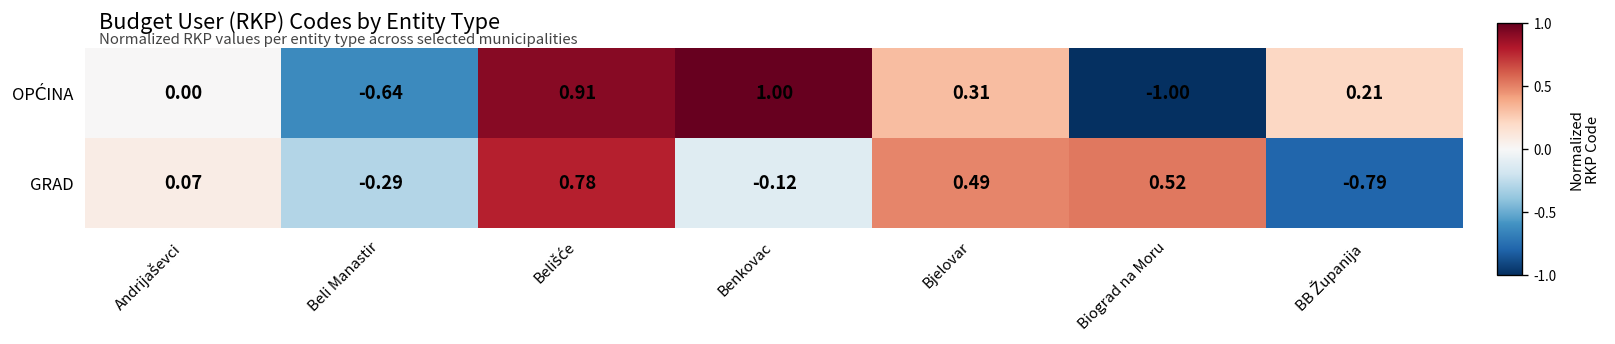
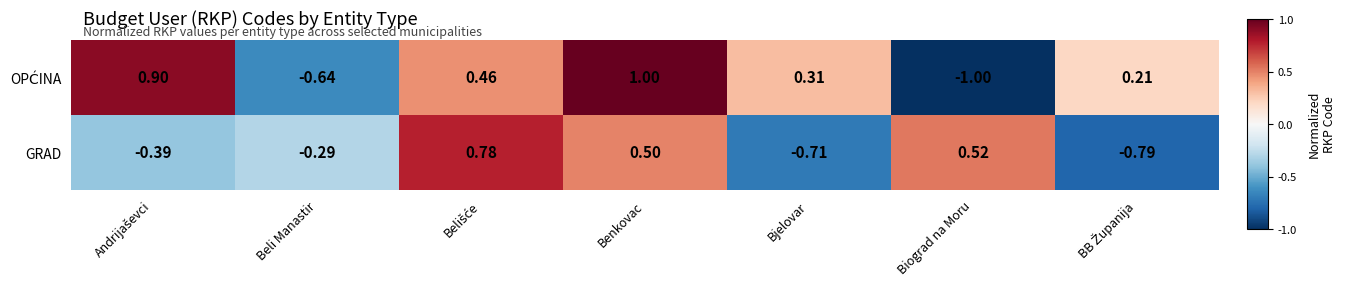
  {
    "OPĆINA": {
-     "Andrijaševci": 0.00,
+     "Andrijaševci": 0.90,
      "Beli Manastir": -0.64,
-     "Belišće": 0.91,
+     "Belišće": 0.46,
      "Benkovac": 1.00,
      "Bjelovar": 0.31,
      "Biograd na Moru": -1.00,
      "BB Županija": 0.21
    },
    "GRAD": {
-     "Andrijaševci": 0.07,
+     "Andrijaševci": -0.39,
      "Beli Manastir": -0.29,
      "Belišće": 0.78,
-     "Benkovac": -0.12,
-     "Bjelovar": 0.49,
+     "Benkovac": 0.50,
+     "Bjelovar": -0.71,
      "Biograd na Moru": 0.52,
      "BB Županija": -0.79
    }
  }
